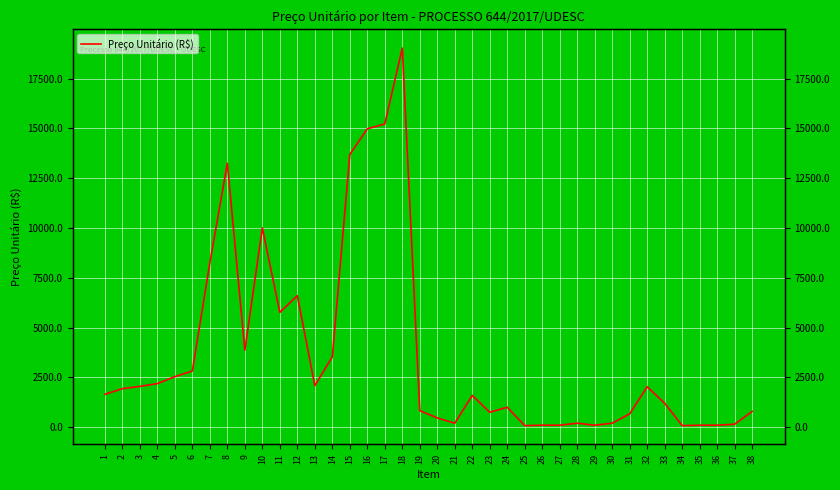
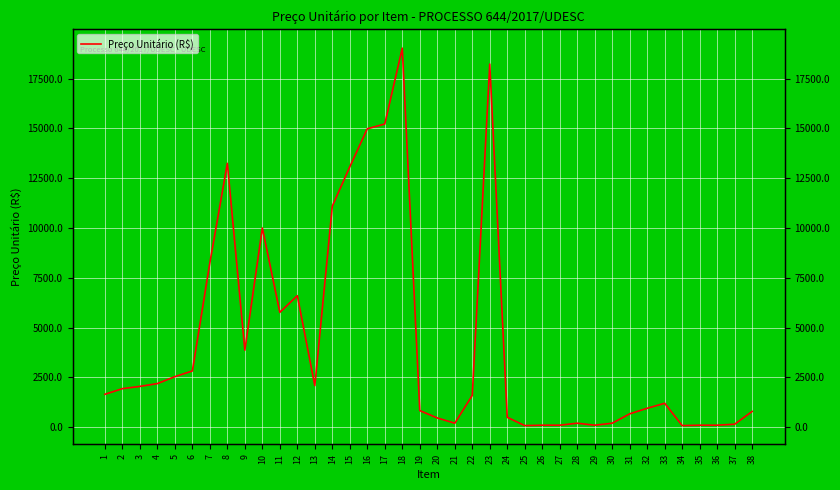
  {
    "1": 1700,
    "2": 1900,
    "3": 2000,
    "4": 2200,
    "5": 2500,
    "6": 2800,
    "7": 8300,
    "8": 13200,
    "9": 3900,
    "10": 10000,
    "11": 5800,
    "12": 6600,
    "13": 2100,
-   "14": 3500,
-   "15": 13700,
+   "14": 11100,
+   "15": 13100,
    "16": 15000,
    "17": 15200,
    "18": 19000,
    "19": 800,
    "20": 500,
    "21": 200,
    "22": 1600,
-   "23": 800,
-   "24": 1000,
+   "23": 18200,
+   "24": 500,
    "25": 100,
    "26": 100,
    "27": 100,
    "28": 200,
    "29": 100,
    "30": 200,
    "31": 700,
-   "32": 2000,
+   "32": 1000,
    "33": 1200,
    "34": 100,
    "35": 100,
    "36": 100,
    "37": 200,
    "38": 800
  }
